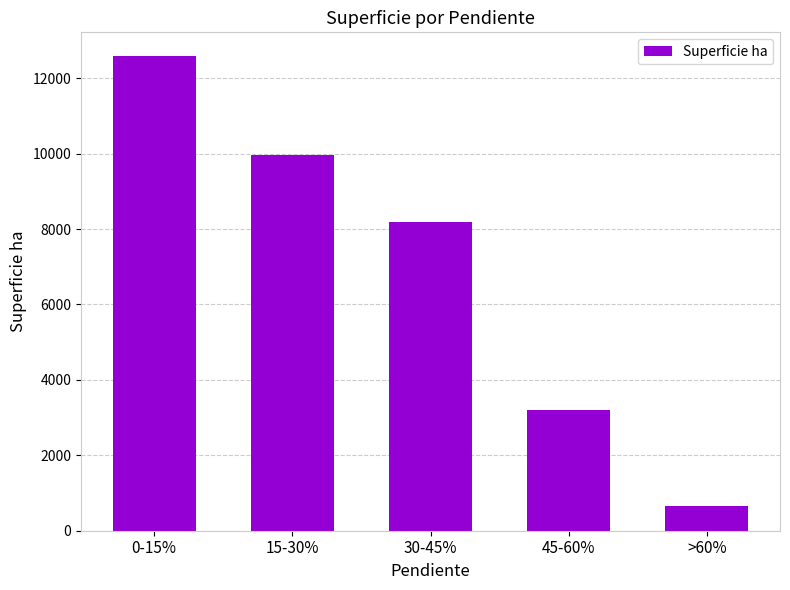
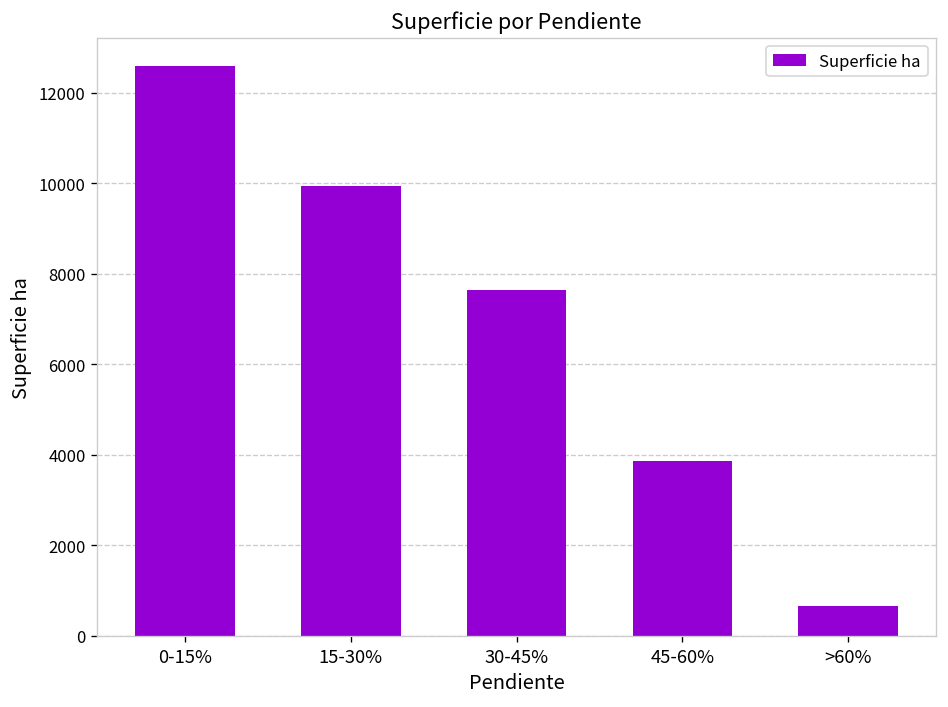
  {
    "0-15%": 12600,
    "15-30%": 9900,
-   "30-45%": 8200,
-   "45-60%": 3200,
+   "30-45%": 7600,
+   "45-60%": 3900,
    ">60%": 700
  }
